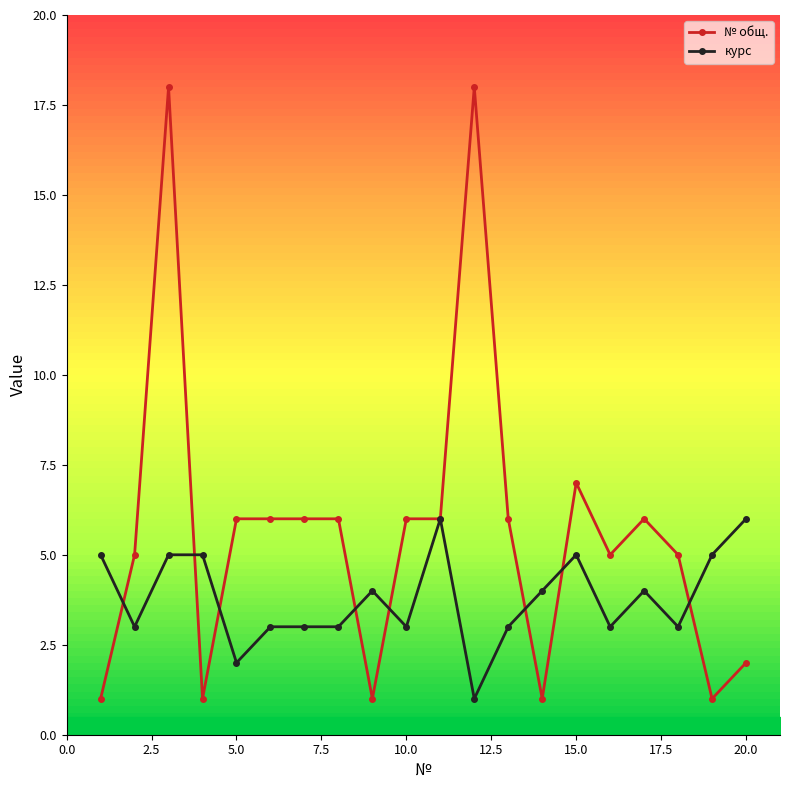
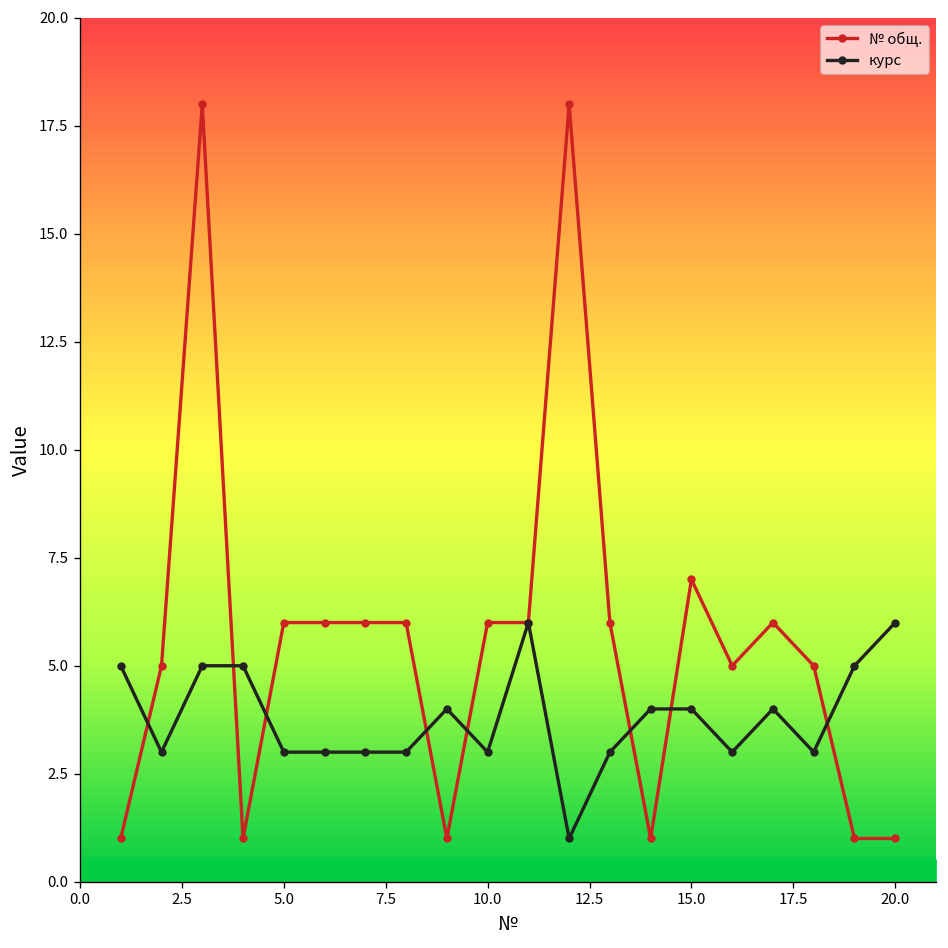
  {
    "№ общ.": {
      "5.0": 6,
      "10.0": 6,
      "15.0": 7,
-     "20.0": 2
+     "20.0": 1
    },
    "курс": {
-     "5.0": 2,
+     "5.0": 3,
      "10.0": 3,
-     "15.0": 5,
+     "15.0": 4,
      "20.0": 6
    }
  }
